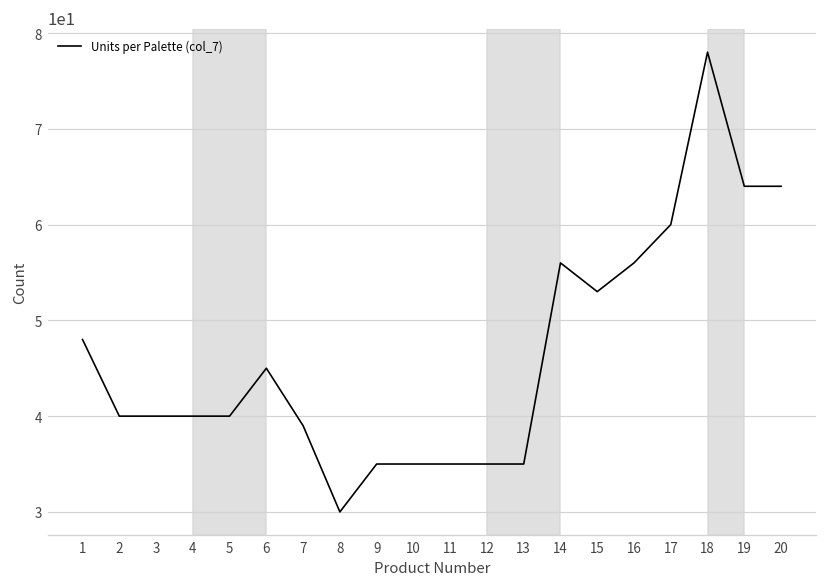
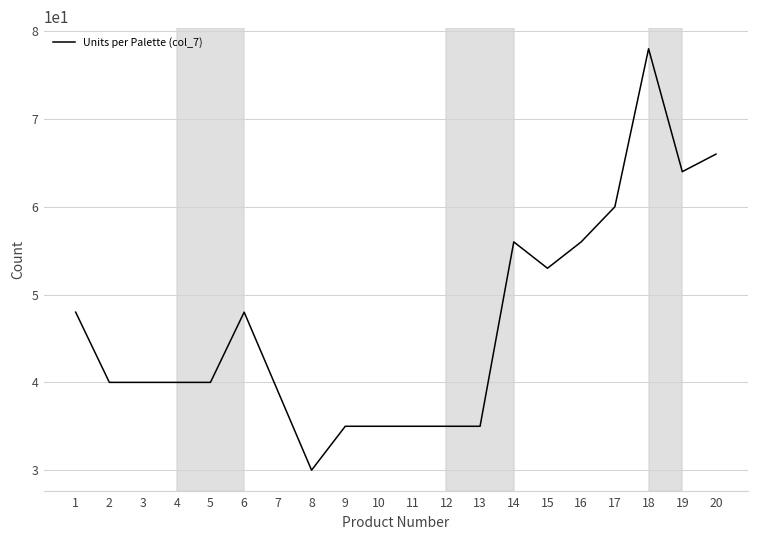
  {
    "1": 48,
    "2": 40,
    "3": 40,
    "4": 40,
    "5": 40,
-   "6": 45,
+   "6": 48,
    "7": 39,
    "8": 30,
    "9": 35,
    "10": 35,
    "11": 35,
    "12": 35,
    "13": 35,
    "14": 56,
    "15": 53,
    "16": 56,
    "17": 60,
    "18": 78,
    "19": 64,
-   "20": 64
+   "20": 66
  }
